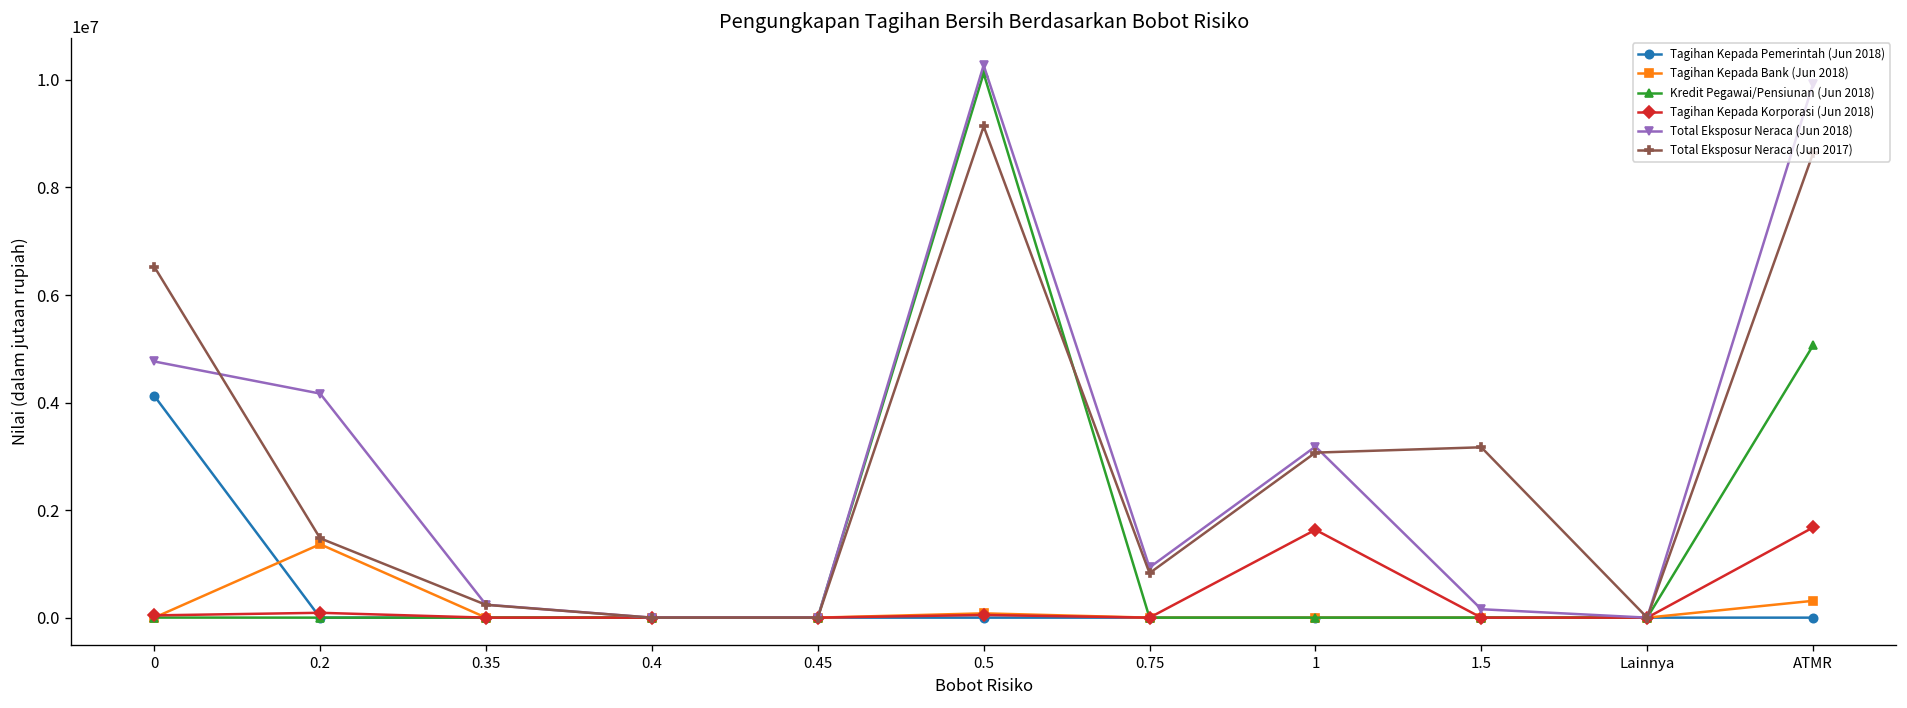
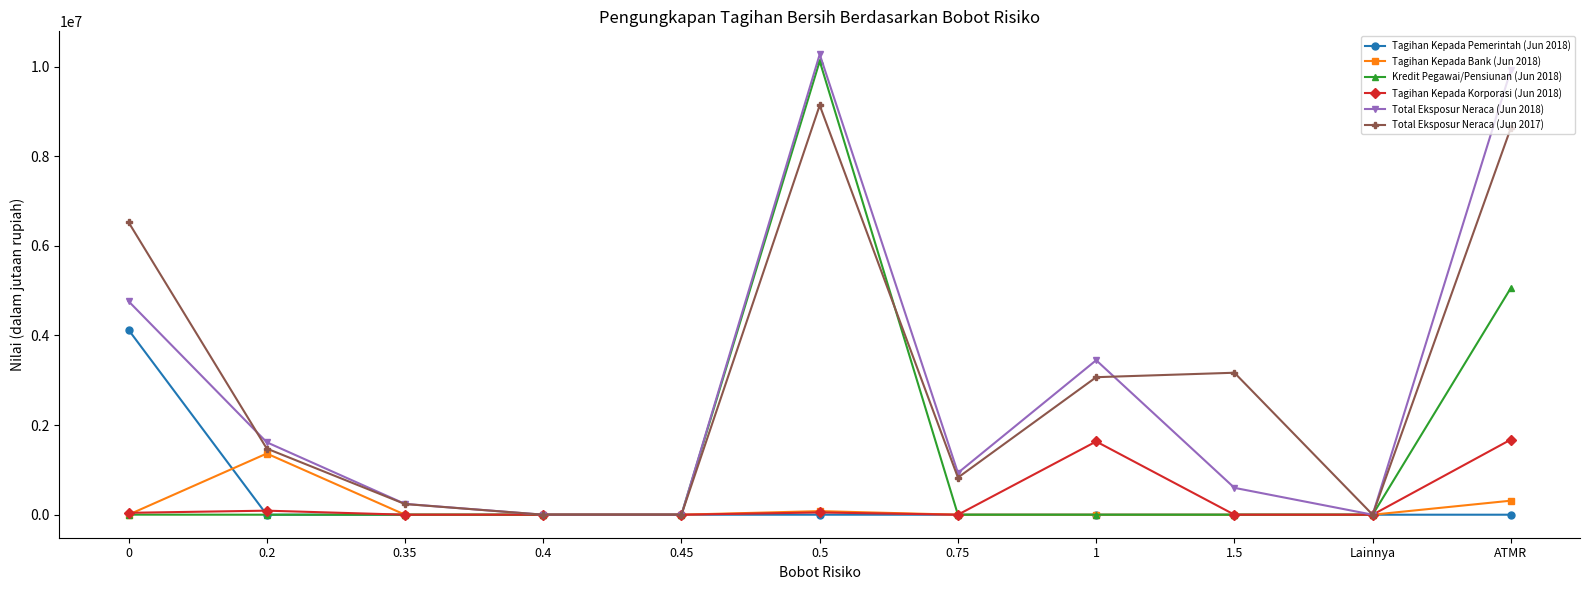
  {
    "Tagihan Kepada Pemerintah (Jun 2018)": {
      "0": 4100000,
      "ATMR": 0
    },
    "Tagihan Kepada Bank (Jun 2018)": {
      "0.2": 1400000,
      "ATMR": 300000
    },
    "Kredit Pegawai/Pensiunan (Jun 2018)": {
      "0.5": 10100000,
      "ATMR": 5100000
    },
    "Tagihan Kepada Korporasi (Jun 2018)": {
      "0.2": 100000,
      "1": 1600000,
      "ATMR": 1700000
    },
    "Total Eksposur Neraca (Jun 2018)": {
      "0": 4800000,
-     "0.2": 4200000,
+     "0.2": 1600000,
      "0.5": 10300000,
      "0.75": 900000,
-     "1": 3200000,
-     "1.5": 200000
+     "1": 3400000,
+     "1.5": 600000
    },
    "Total Eksposur Neraca (Jun 2017)": {
      "0": 6500000,
      "0.2": 1500000,
      "0.5": 9100000,
      "0.75": 800000,
      "1": 3100000,
      "1.5": 3200000
    }
  }
